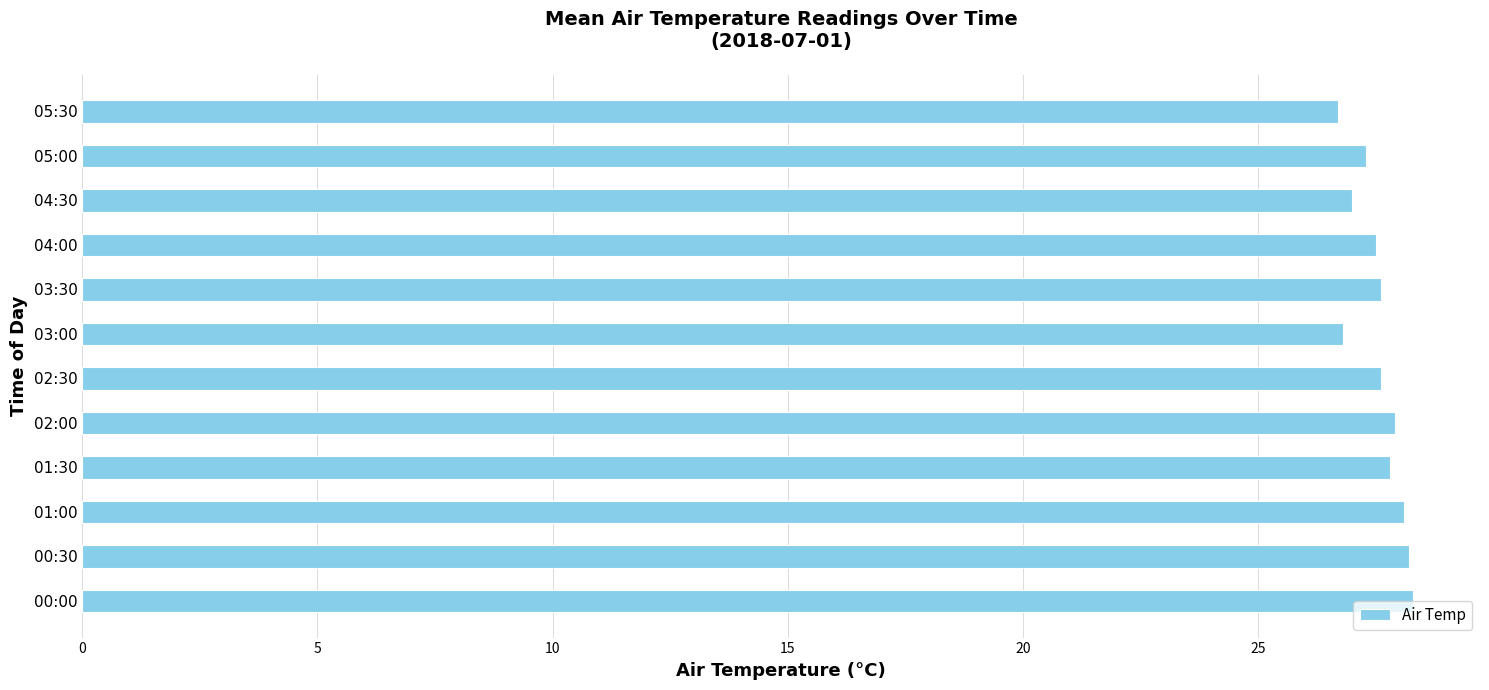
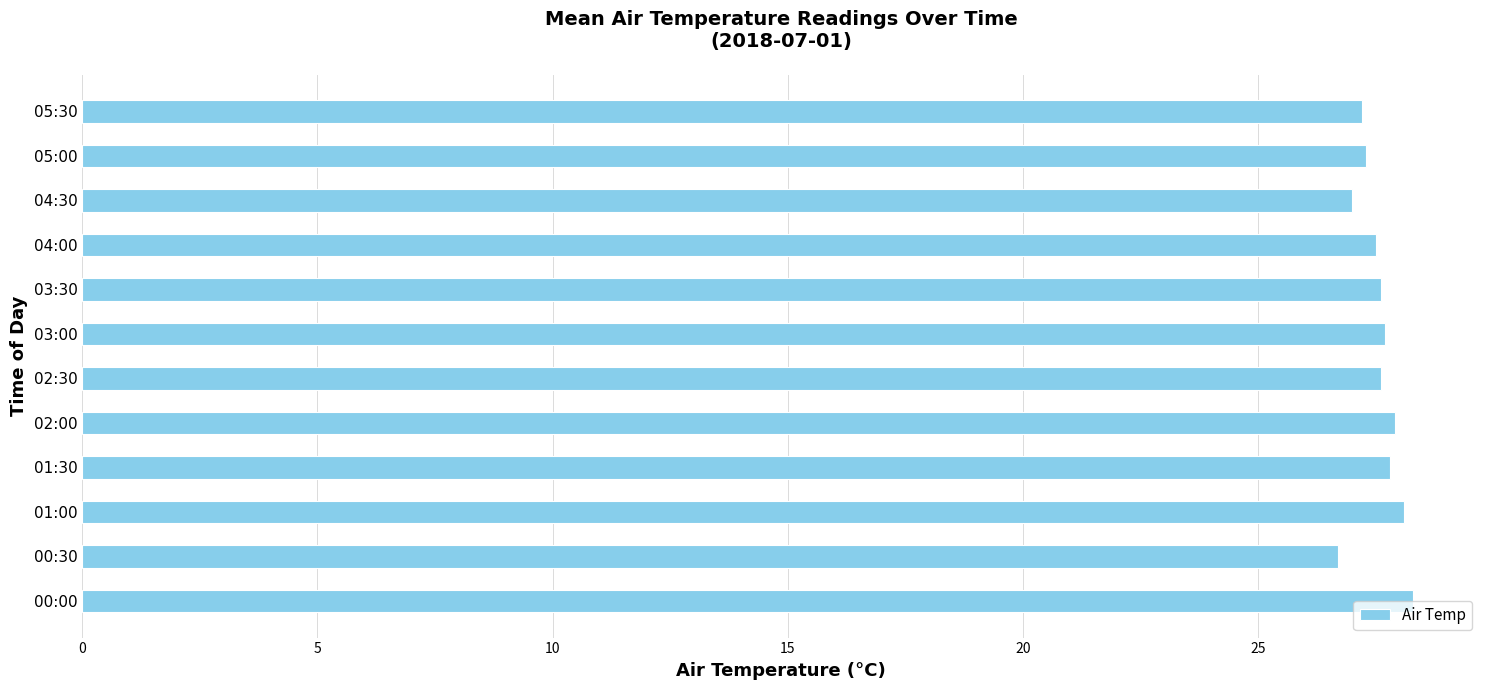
  {
-   "05:30": 26.7,
+   "05:30": 27.2,
    "05:00": 27.3,
    "04:30": 27.0,
    "04:00": 27.5,
    "03:30": 27.6,
-   "03:00": 26.8,
+   "03:00": 27.7,
    "02:30": 27.6,
    "02:00": 27.9,
    "01:30": 27.8,
    "01:00": 28.1,
-   "00:30": 28.2
+   "00:30": 26.7
  }
